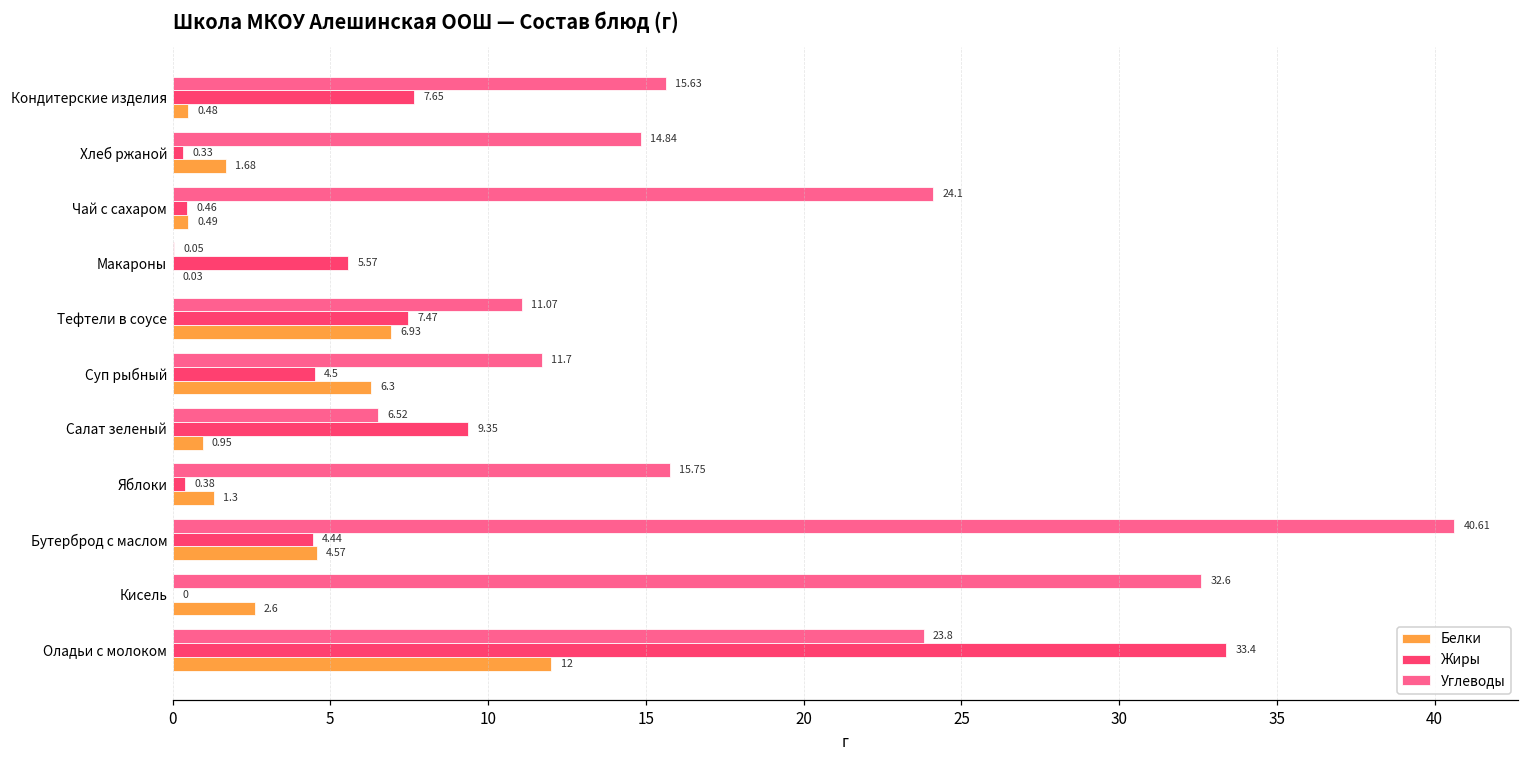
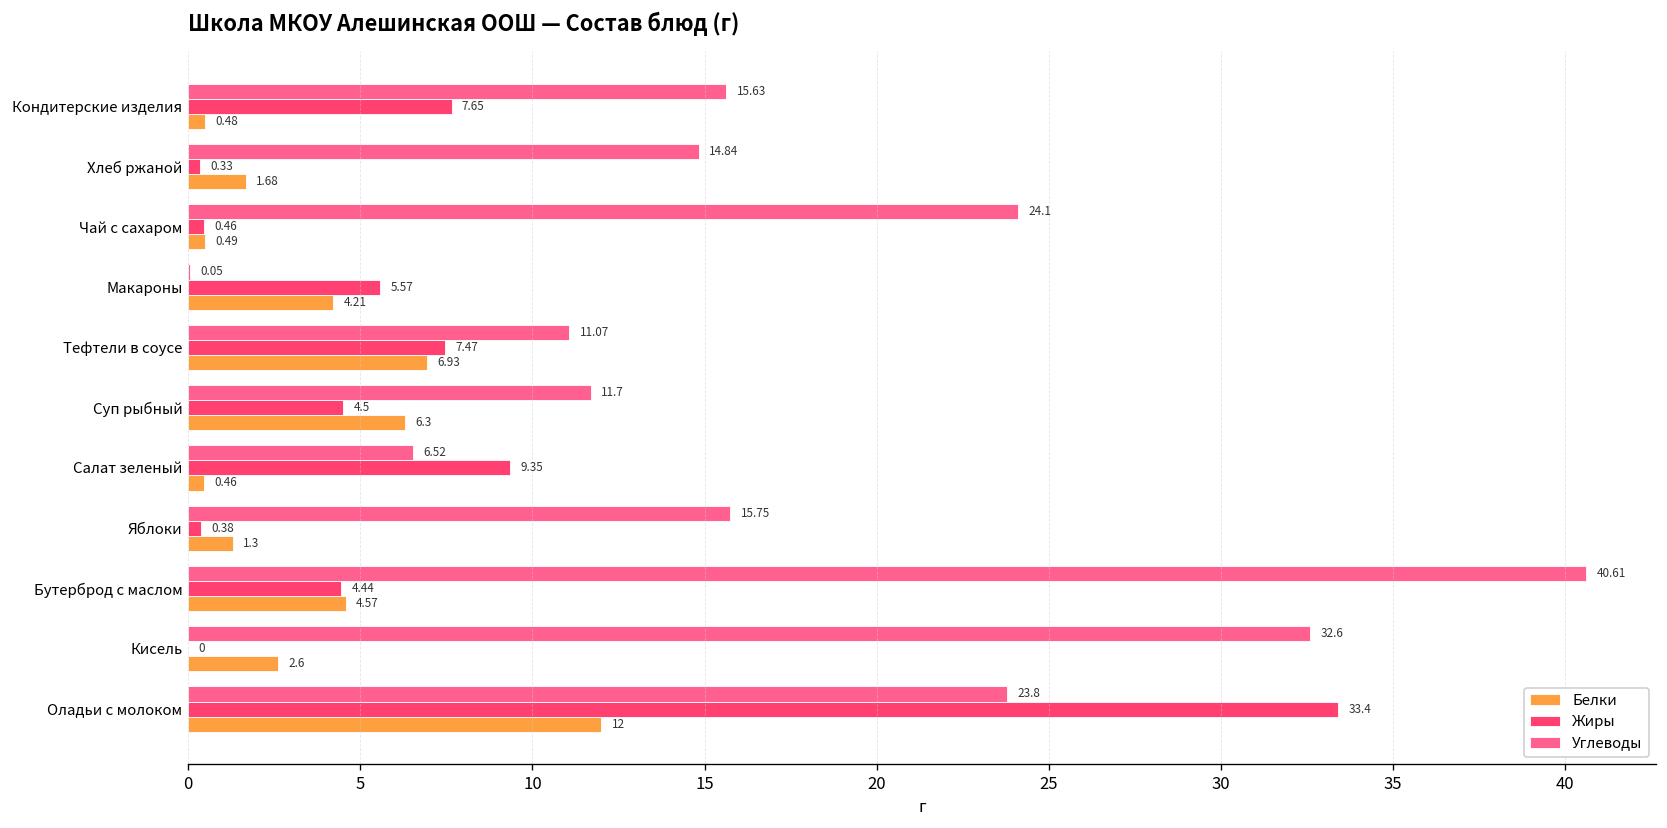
  {
    "Белки": {
      "Кондитерские изделия": 0.48,
      "Хлеб ржаной": 1.68,
      "Чай с сахаром": 0.49,
-     "Макароны": 0.03,
+     "Макароны": 4.21,
      "Тефтели в соусе": 6.93,
      "Суп рыбный": 6.3,
-     "Салат зеленый": 0.95,
+     "Салат зеленый": 0.46,
      "Яблоки": 1.3,
      "Бутерброд с маслом": 4.57,
      "Кисель": 2.6,
      "Оладьи с молоком": 12
    }
  }
